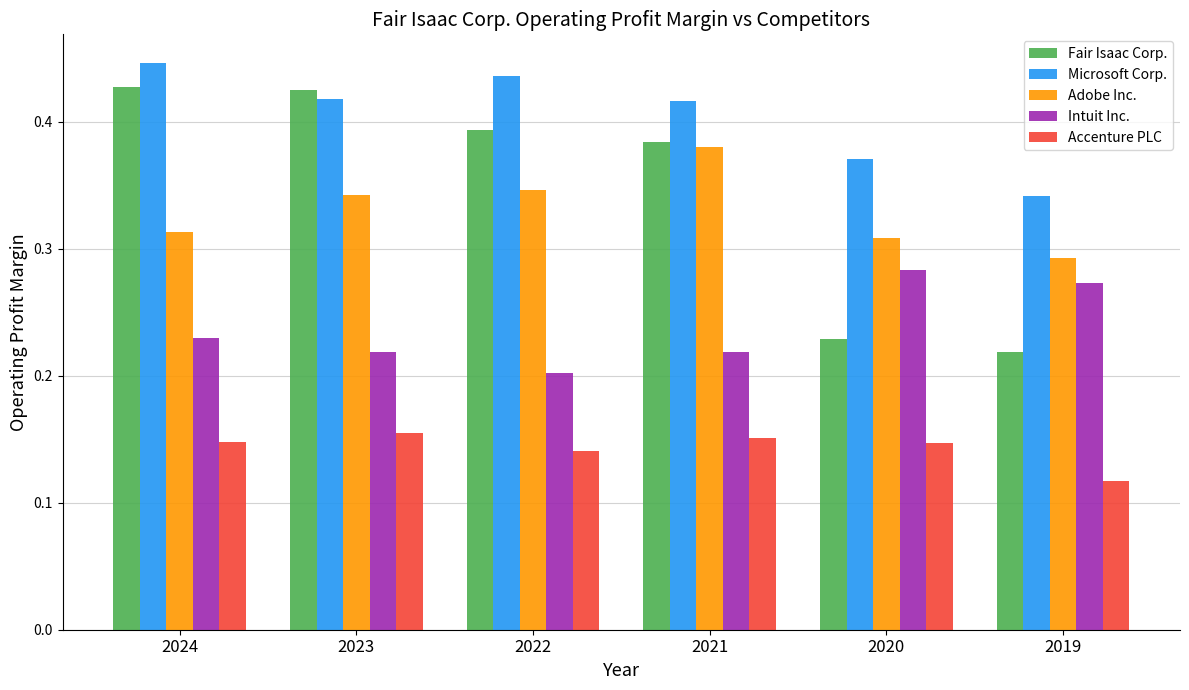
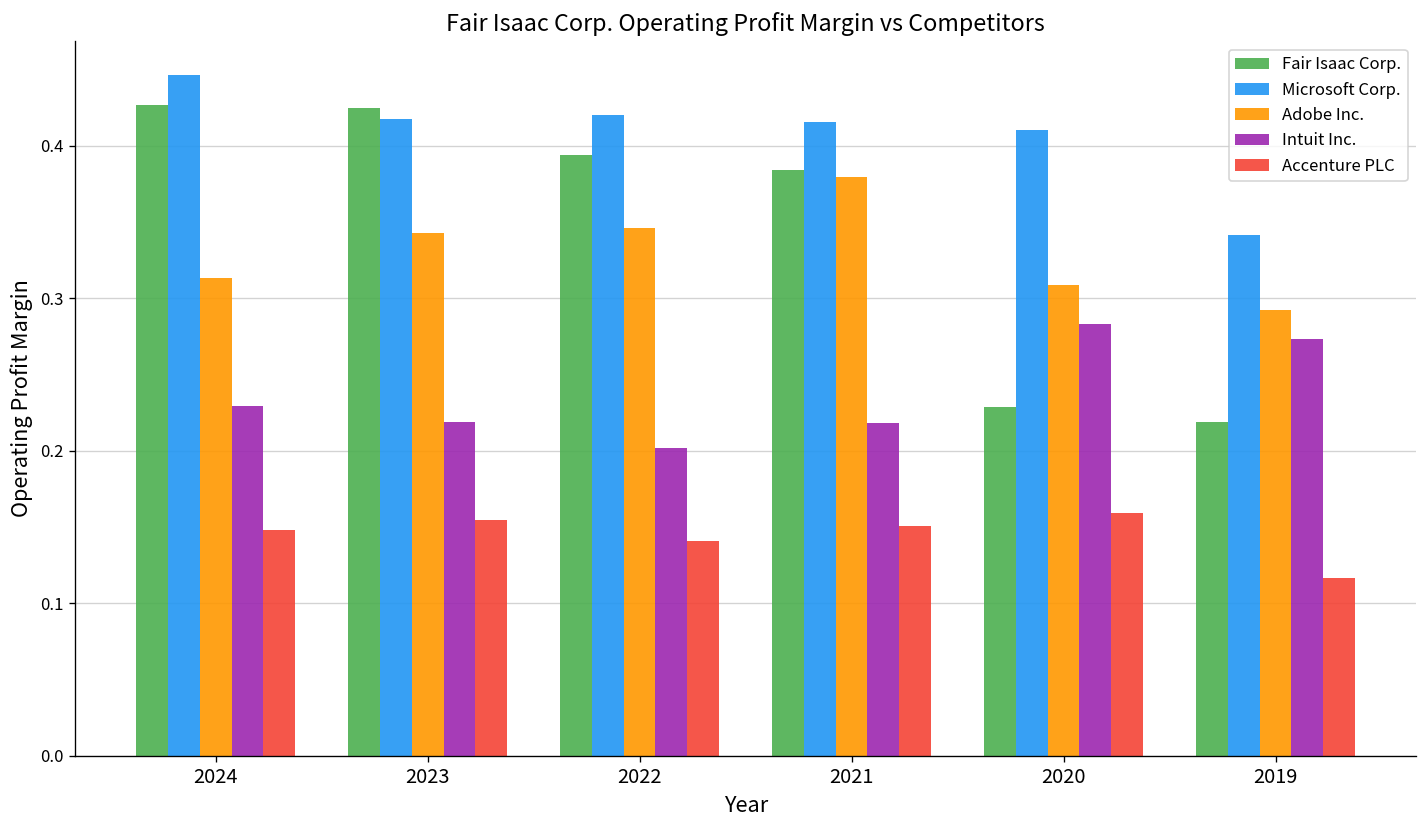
  {
    "Fair Isaac Corp.": {
      "2024": 0.427,
      "2023": 0.425,
      "2022": 0.394,
      "2021": 0.384,
      "2020": 0.229,
      "2019": 0.219
    },
    "Microsoft Corp.": {
      "2024": 0.446,
      "2023": 0.418,
-     "2022": 0.436,
+     "2022": 0.421,
      "2021": 0.416,
-     "2020": 0.370,
+     "2020": 0.411,
      "2019": 0.341
    },
    "Adobe Inc.": {
      "2024": 0.314,
      "2023": 0.343,
      "2022": 0.346,
      "2021": 0.380,
      "2020": 0.309,
      "2019": 0.293
    },
    "Intuit Inc.": {
      "2024": 0.230,
      "2023": 0.219,
      "2022": 0.202,
      "2021": 0.218,
      "2020": 0.283,
      "2019": 0.273
    },
    "Accenture PLC": {
      "2024": 0.148,
      "2023": 0.155,
      "2022": 0.141,
      "2021": 0.151,
-     "2020": 0.147,
+     "2020": 0.159,
      "2019": 0.117
    }
  }
